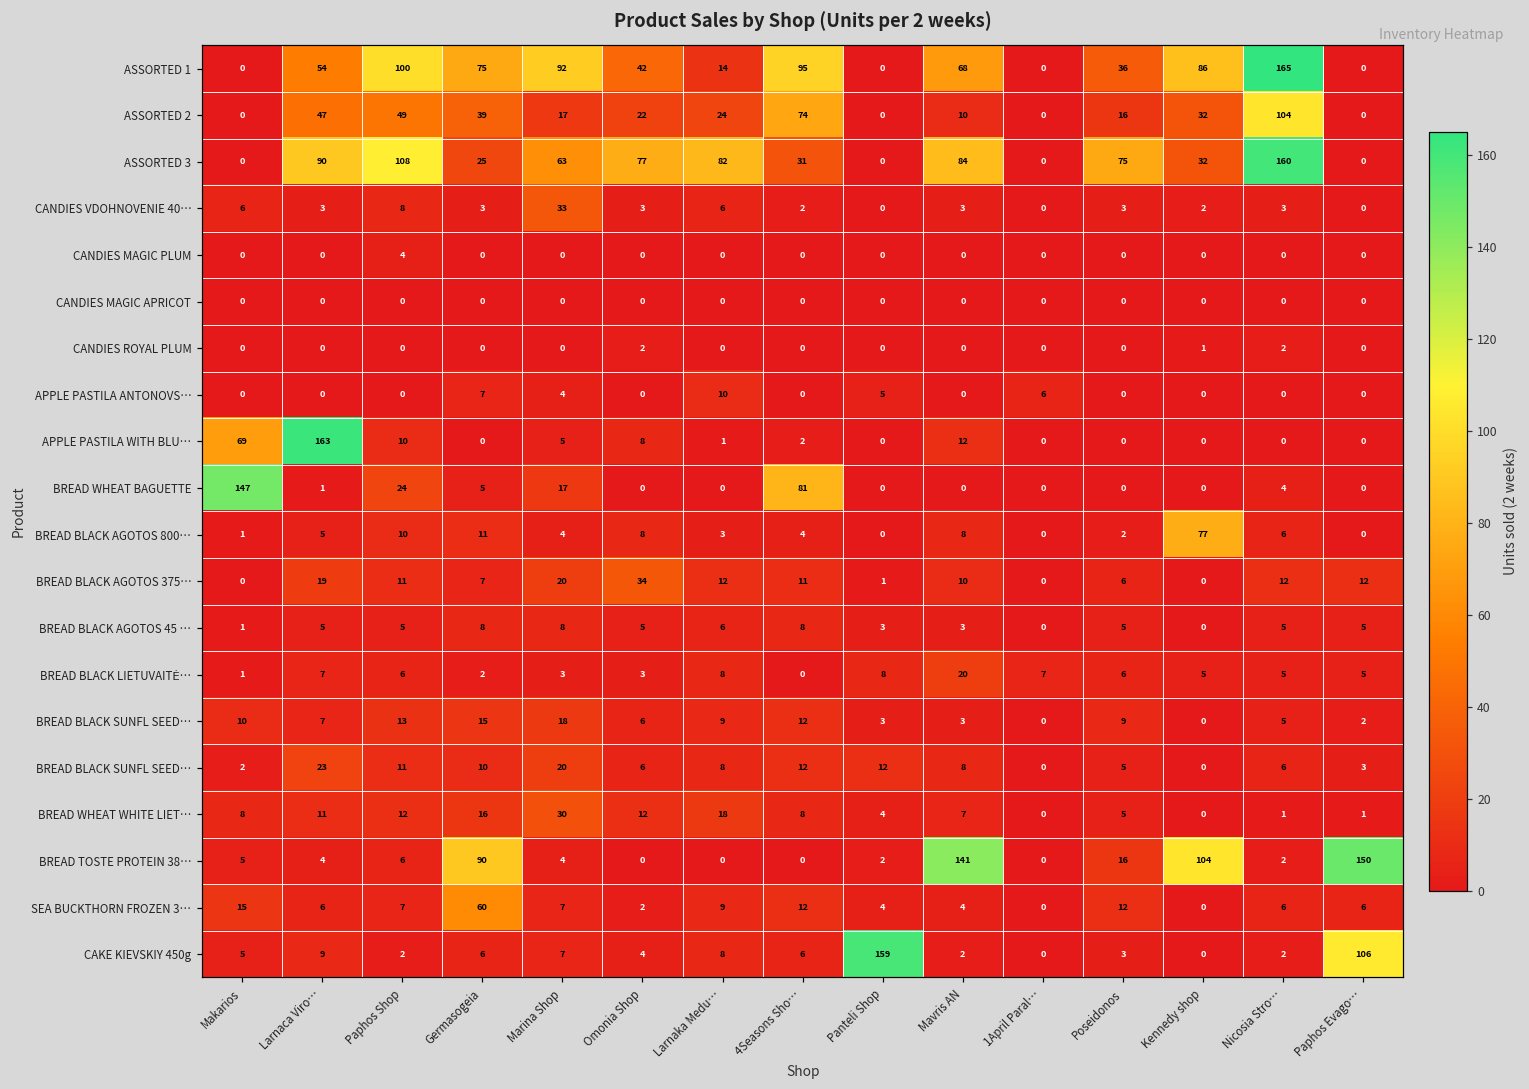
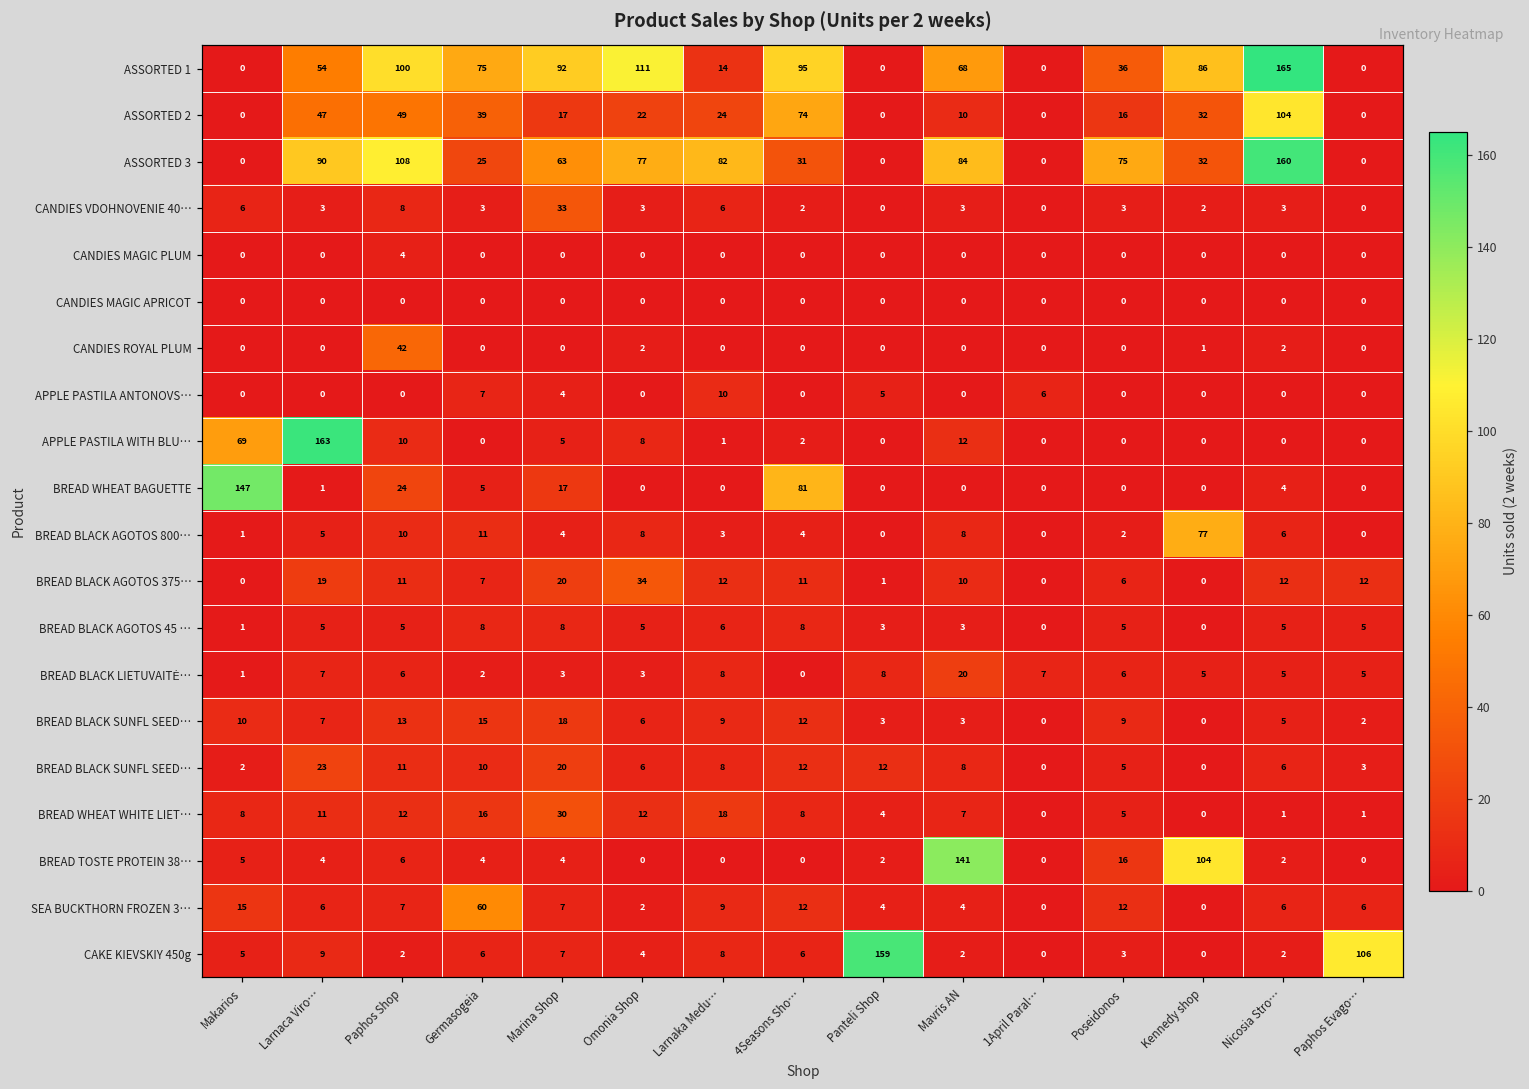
  {
    "ASSORTED 1": {
      "Makarios": 0,
      "Larnaca Viro…": 54,
      "Paphos Shop": 100,
      "Germasogeia": 75,
      "Marina Shop": 92,
-     "Omonia Shop": 42,
+     "Omonia Shop": 111,
      "Larnaka Medu…": 14,
      "4Seasons Sho…": 95,
      "Panteli Shop": 0,
      "Mavris AN": 68,
      "1April Paral…": 0,
      "Poseidonos": 36,
      "Kennedy shop": 86,
      "Nicosia Stro…": 165,
      "Paphos Evago…": 0
    },
    "CANDIES ROYAL PLUM": {
      "Makarios": 0,
      "Larnaca Viro…": 0,
-     "Paphos Shop": 0,
+     "Paphos Shop": 42,
      "Germasogeia": 0,
      "Marina Shop": 0,
      "Omonia Shop": 2,
      "Larnaka Medu…": 0,
      "4Seasons Sho…": 0,
      "Panteli Shop": 0,
      "Mavris AN": 0,
      "1April Paral…": 0,
      "Poseidonos": 0,
      "Kennedy shop": 1,
      "Nicosia Stro…": 2,
      "Paphos Evago…": 0
    },
    "BREAD TOSTE PROTEIN 38…": {
      "Makarios": 5,
      "Larnaca Viro…": 4,
      "Paphos Shop": 6,
-     "Germasogeia": 90,
+     "Germasogeia": 4,
      "Marina Shop": 4,
      "Omonia Shop": 0,
      "Larnaka Medu…": 0,
      "4Seasons Sho…": 0,
      "Panteli Shop": 2,
      "Mavris AN": 141,
      "1April Paral…": 0,
      "Poseidonos": 16,
      "Kennedy shop": 104,
      "Nicosia Stro…": 2,
-     "Paphos Evago…": 150
+     "Paphos Evago…": 0
    }
  }
